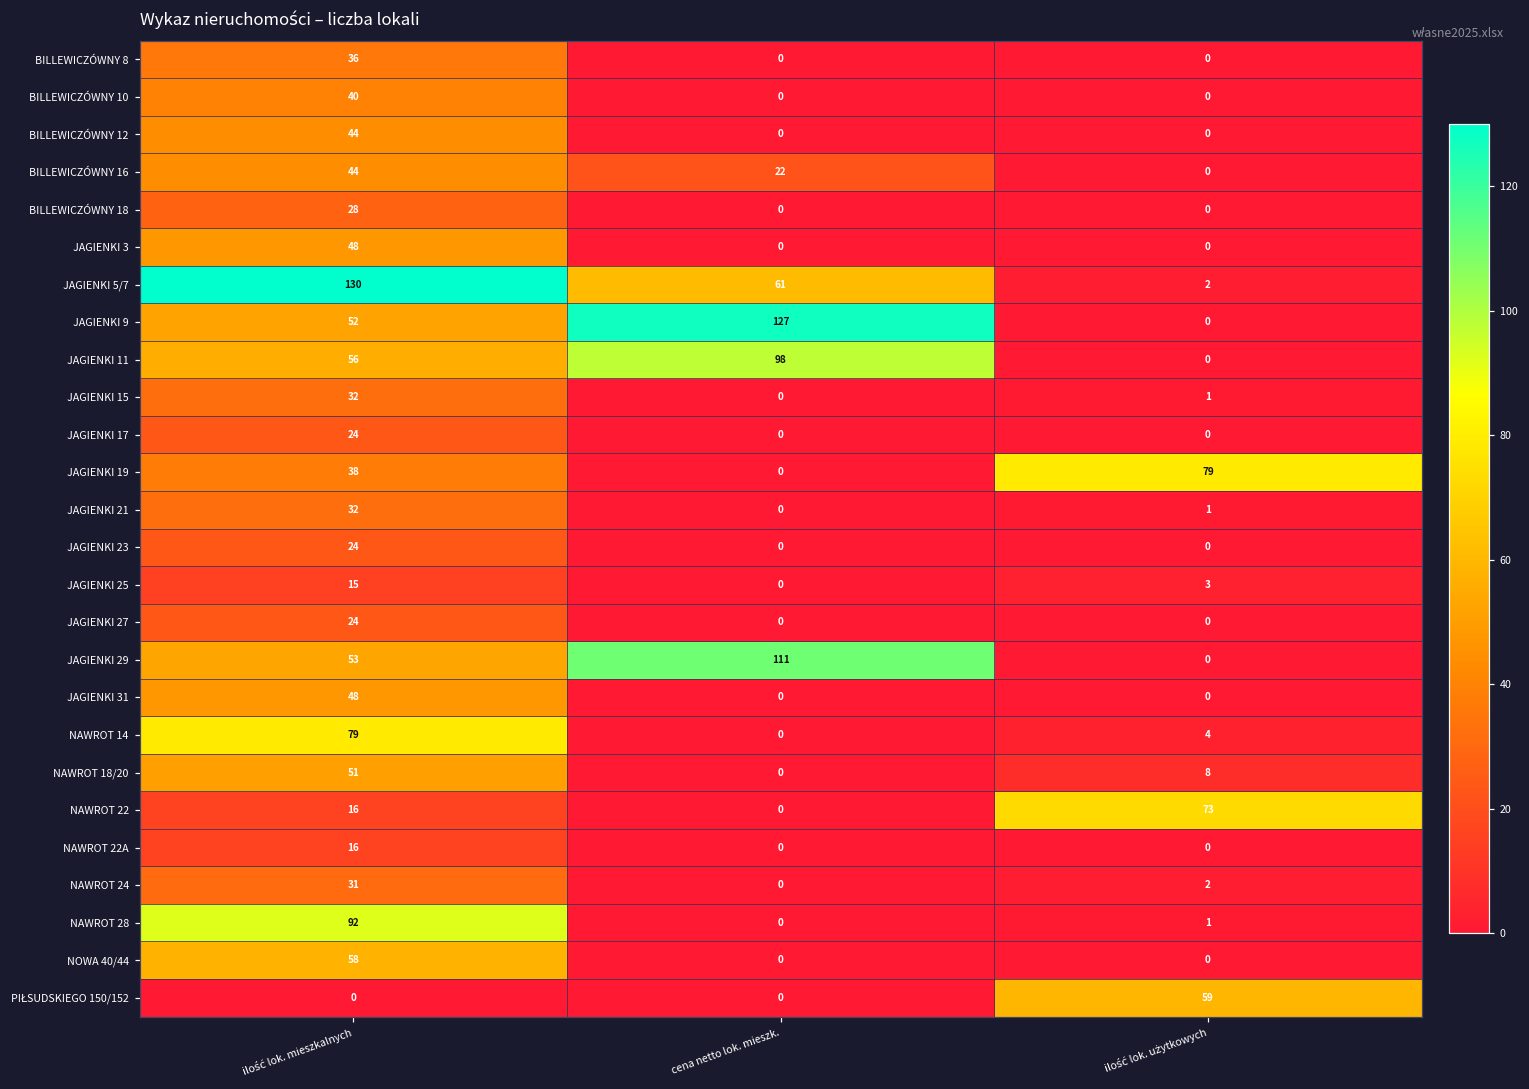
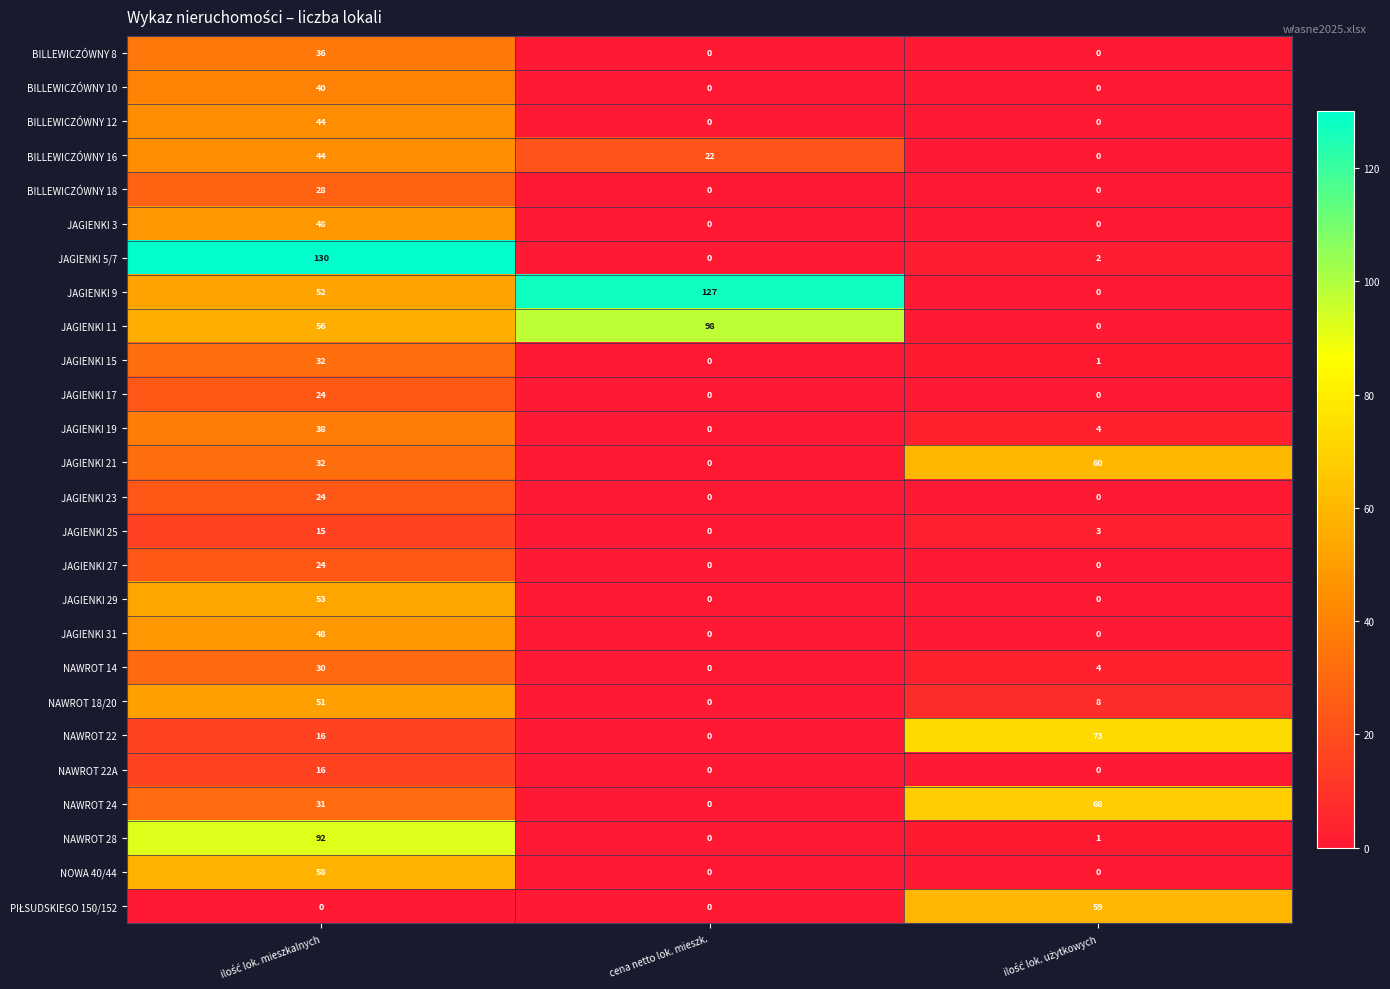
  {
    "BILLEWICZÓWNY 8": {
      "ilość lok. mieszkalnych": 36,
      "cena netto lok. mieszk.": 0,
      "ilość lok. użytkowych": 0
    },
    "BILLEWICZÓWNY 10": {
      "ilość lok. mieszkalnych": 40,
      "cena netto lok. mieszk.": 0,
      "ilość lok. użytkowych": 0
    },
    "BILLEWICZÓWNY 12": {
      "ilość lok. mieszkalnych": 44,
      "cena netto lok. mieszk.": 0,
      "ilość lok. użytkowych": 0
    },
    "BILLEWICZÓWNY 16": {
      "ilość lok. mieszkalnych": 44,
      "cena netto lok. mieszk.": 22,
      "ilość lok. użytkowych": 0
    },
    "BILLEWICZÓWNY 18": {
      "ilość lok. mieszkalnych": 28,
      "cena netto lok. mieszk.": 0,
      "ilość lok. użytkowych": 0
    },
    "JAGIENKI 3": {
      "ilość lok. mieszkalnych": 48,
      "cena netto lok. mieszk.": 0,
      "ilość lok. użytkowych": 0
    },
    "JAGIENKI 5/7": {
      "ilość lok. mieszkalnych": 130,
-     "cena netto lok. mieszk.": 61,
+     "cena netto lok. mieszk.": 0,
      "ilość lok. użytkowych": 2
    },
    "JAGIENKI 9": {
      "ilość lok. mieszkalnych": 52,
      "cena netto lok. mieszk.": 127,
      "ilość lok. użytkowych": 0
    },
    "JAGIENKI 11": {
      "ilość lok. mieszkalnych": 56,
      "cena netto lok. mieszk.": 98,
      "ilość lok. użytkowych": 0
    },
    "JAGIENKI 15": {
      "ilość lok. mieszkalnych": 32,
      "cena netto lok. mieszk.": 0,
      "ilość lok. użytkowych": 1
    },
    "JAGIENKI 17": {
      "ilość lok. mieszkalnych": 24,
      "cena netto lok. mieszk.": 0,
      "ilość lok. użytkowych": 0
    },
    "JAGIENKI 19": {
      "ilość lok. mieszkalnych": 38,
      "cena netto lok. mieszk.": 0,
-     "ilość lok. użytkowych": 79
+     "ilość lok. użytkowych": 4
    },
    "JAGIENKI 21": {
      "ilość lok. mieszkalnych": 32,
      "cena netto lok. mieszk.": 0,
-     "ilość lok. użytkowych": 1
+     "ilość lok. użytkowych": 60
    },
    "JAGIENKI 23": {
      "ilość lok. mieszkalnych": 24,
      "cena netto lok. mieszk.": 0,
      "ilość lok. użytkowych": 0
    },
    "JAGIENKI 25": {
      "ilość lok. mieszkalnych": 15,
      "cena netto lok. mieszk.": 0,
      "ilość lok. użytkowych": 3
    },
    "JAGIENKI 27": {
      "ilość lok. mieszkalnych": 24,
      "cena netto lok. mieszk.": 0,
      "ilość lok. użytkowych": 0
    },
    "JAGIENKI 29": {
      "ilość lok. mieszkalnych": 53,
-     "cena netto lok. mieszk.": 111,
+     "cena netto lok. mieszk.": 0,
      "ilość lok. użytkowych": 0
    },
    "JAGIENKI 31": {
      "ilość lok. mieszkalnych": 48,
      "cena netto lok. mieszk.": 0,
      "ilość lok. użytkowych": 0
    },
    "NAWROT 14": {
-     "ilość lok. mieszkalnych": 79,
+     "ilość lok. mieszkalnych": 30,
      "cena netto lok. mieszk.": 0,
      "ilość lok. użytkowych": 4
    },
    "NAWROT 18/20": {
      "ilość lok. mieszkalnych": 51,
      "cena netto lok. mieszk.": 0,
      "ilość lok. użytkowych": 8
    },
    "NAWROT 22": {
      "ilość lok. mieszkalnych": 16,
      "cena netto lok. mieszk.": 0,
      "ilość lok. użytkowych": 73
    },
    "NAWROT 22A": {
      "ilość lok. mieszkalnych": 16,
      "cena netto lok. mieszk.": 0,
      "ilość lok. użytkowych": 0
    },
    "NAWROT 24": {
      "ilość lok. mieszkalnych": 31,
      "cena netto lok. mieszk.": 0,
-     "ilość lok. użytkowych": 2
+     "ilość lok. użytkowych": 68
    },
    "NAWROT 28": {
      "ilość lok. mieszkalnych": 92,
      "cena netto lok. mieszk.": 0,
      "ilość lok. użytkowych": 1
    },
    "NOWA 40/44": {
      "ilość lok. mieszkalnych": 58,
      "cena netto lok. mieszk.": 0,
      "ilość lok. użytkowych": 0
    },
    "PIŁSUDSKIEGO 150/152": {
      "ilość lok. mieszkalnych": 0,
      "cena netto lok. mieszk.": 0,
      "ilość lok. użytkowych": 59
    }
  }
